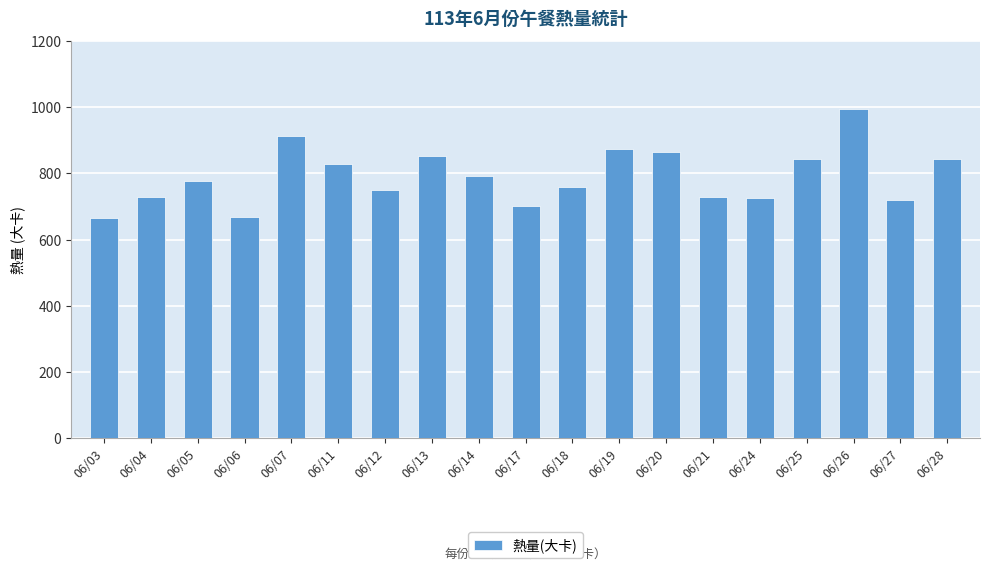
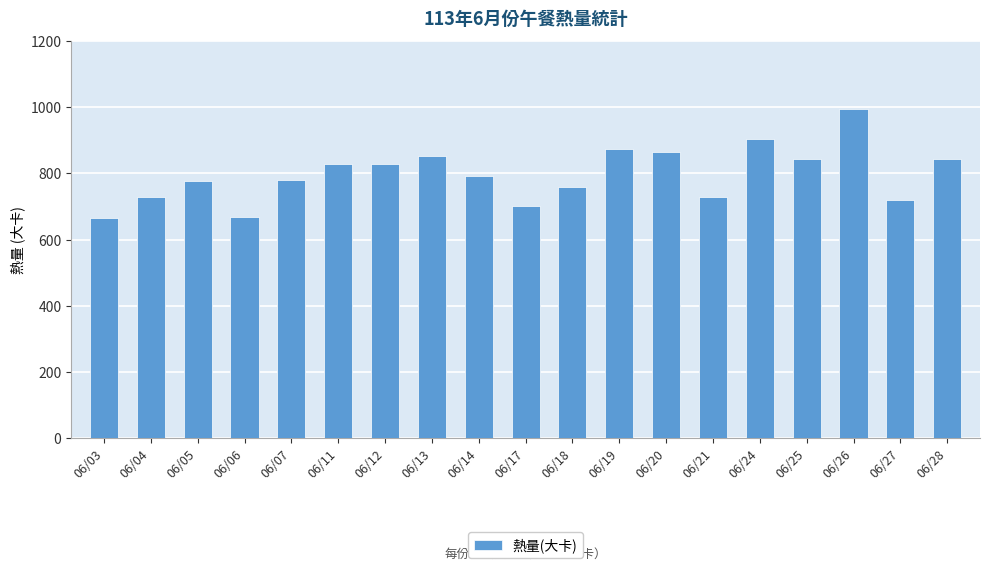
  {
    "06/03": 660,
    "06/04": 730,
    "06/05": 780,
    "06/06": 670,
-   "06/07": 910,
+   "06/07": 780,
    "06/11": 830,
-   "06/12": 750,
+   "06/12": 830,
    "06/13": 850,
    "06/14": 790,
    "06/17": 700,
    "06/18": 760,
    "06/19": 870,
    "06/20": 870,
    "06/21": 730,
-   "06/24": 730,
+   "06/24": 900,
    "06/25": 840,
    "06/26": 1000,
    "06/27": 720,
    "06/28": 850
  }
